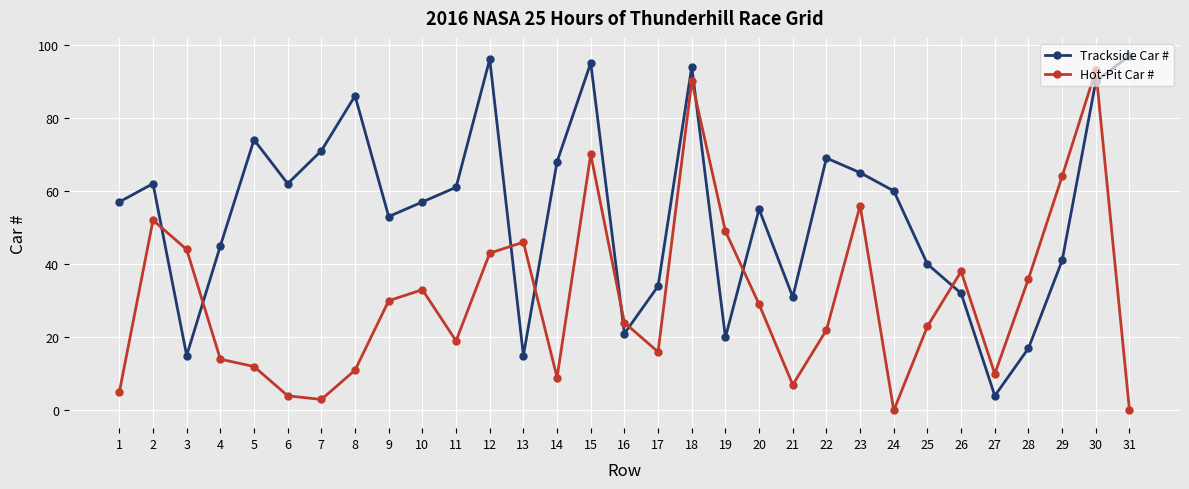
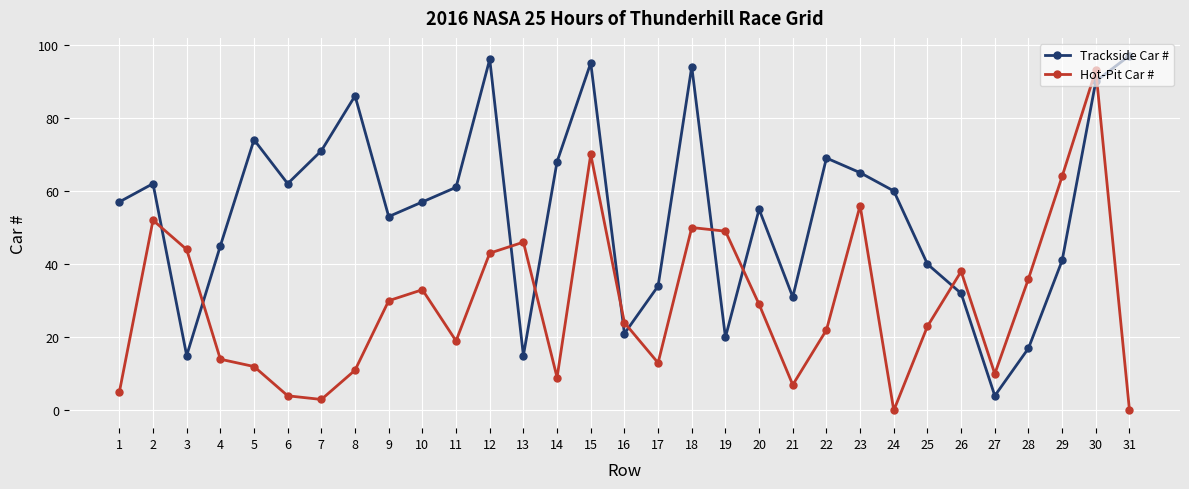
  {
    "Trackside Car #": {
      "1": 57,
      "2": 62,
      "3": 15,
      "4": 45,
      "5": 74,
      "6": 62,
      "7": 71,
      "8": 86,
      "9": 53,
      "10": 57,
      "11": 61,
      "12": 96,
      "13": 15,
      "14": 68,
      "15": 95,
      "16": 21,
      "17": 34,
      "18": 94,
      "19": 20,
      "20": 55,
      "21": 31,
      "22": 69,
      "23": 65,
      "24": 60,
      "25": 40,
      "26": 32,
      "27": 4,
      "28": 17,
      "29": 41
    },
    "Hot-Pit Car #": {
      "1": 5,
      "2": 52,
      "3": 44,
      "4": 14,
      "5": 12,
      "6": 4,
      "7": 3,
      "8": 11,
      "9": 30,
      "10": 33,
      "11": 19,
      "12": 43,
      "13": 46,
      "14": 9,
      "15": 70,
      "16": 24,
-     "17": 16,
-     "18": 90,
+     "17": 13,
+     "18": 50,
      "19": 49,
      "20": 29,
      "21": 7,
      "22": 22,
      "23": 56,
      "24": 0,
      "25": 23,
      "26": 38,
      "27": 10,
      "28": 36,
      "29": 64,
      "31": 0
    }
  }
